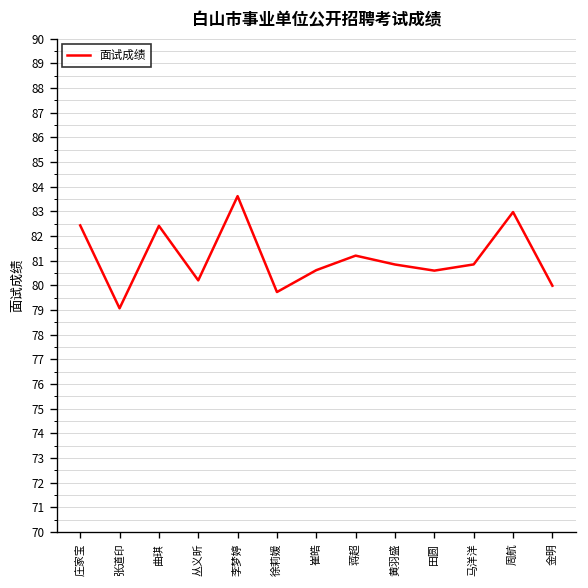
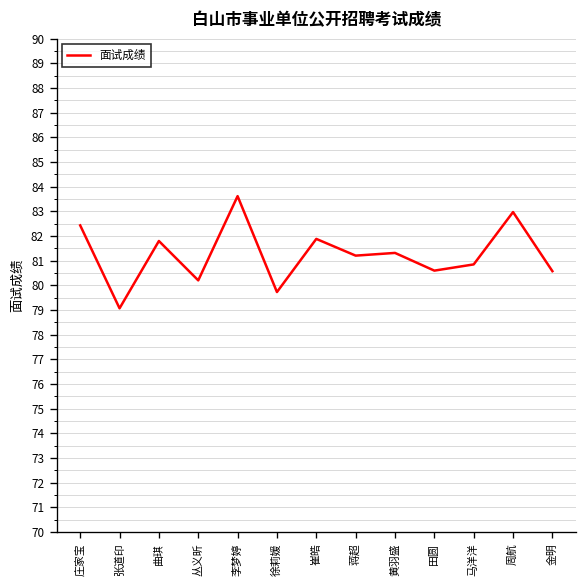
  {
    "庄家宝": 82.4,
    "张道印": 79.1,
-   "曲琪": 82.4,
+   "曲琪": 81.8,
    "丛义昕": 80.2,
    "李梦婷": 83.6,
    "徐莉媛": 79.7,
-   "崔皓": 80.6,
+   "崔皓": 81.9,
    "蒋超": 81.2,
-   "黄羽盛": 80.8,
+   "黄羽盛": 81.3,
    "田圆": 80.6,
    "马洋洋": 80.8,
    "周航": 83.0,
-   "金明": 80.0
+   "金明": 80.6
  }
